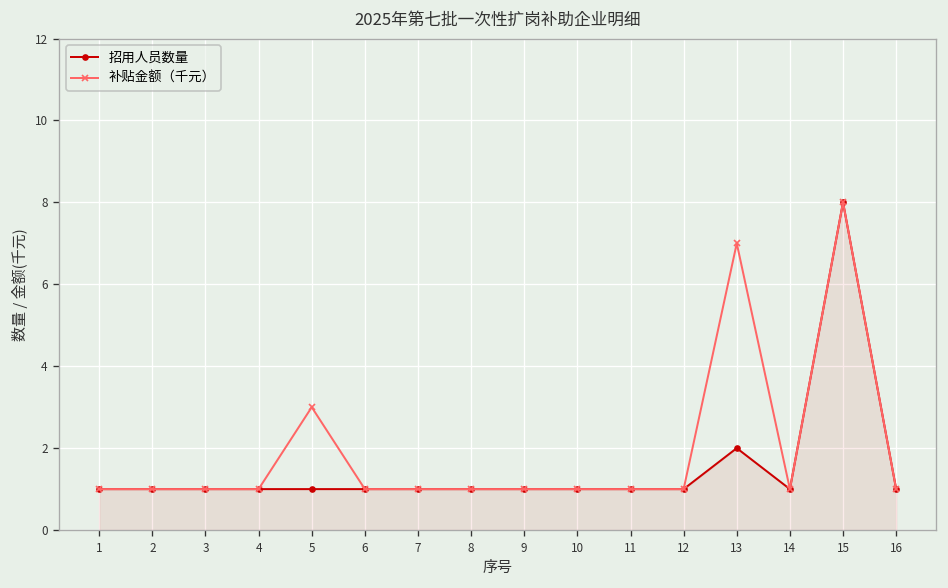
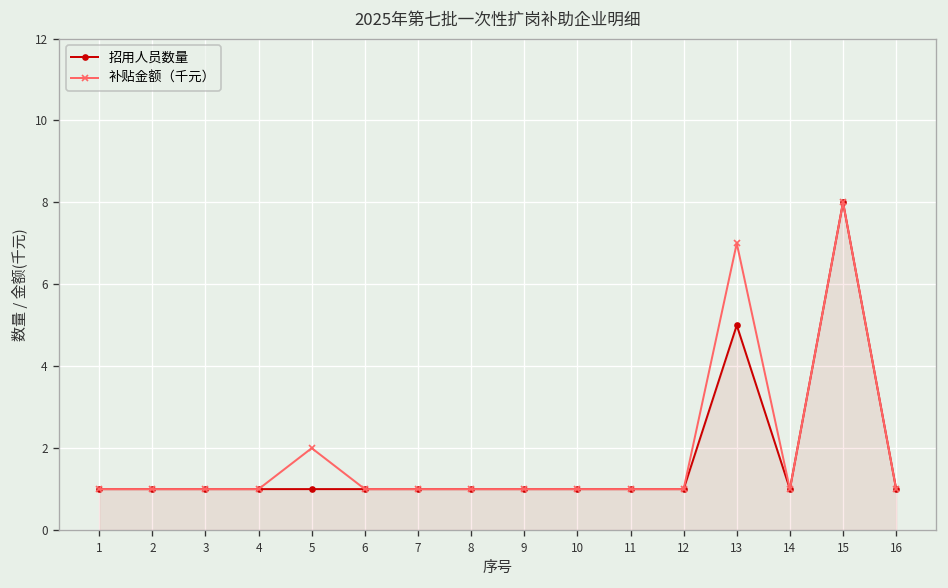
  {
    "招用人员数量": {
      "5": 1,
-     "13": 2
+     "13": 5
    },
    "补贴金额（千元）": {
-     "5": 3,
+     "5": 2,
      "13": 7
    }
  }
